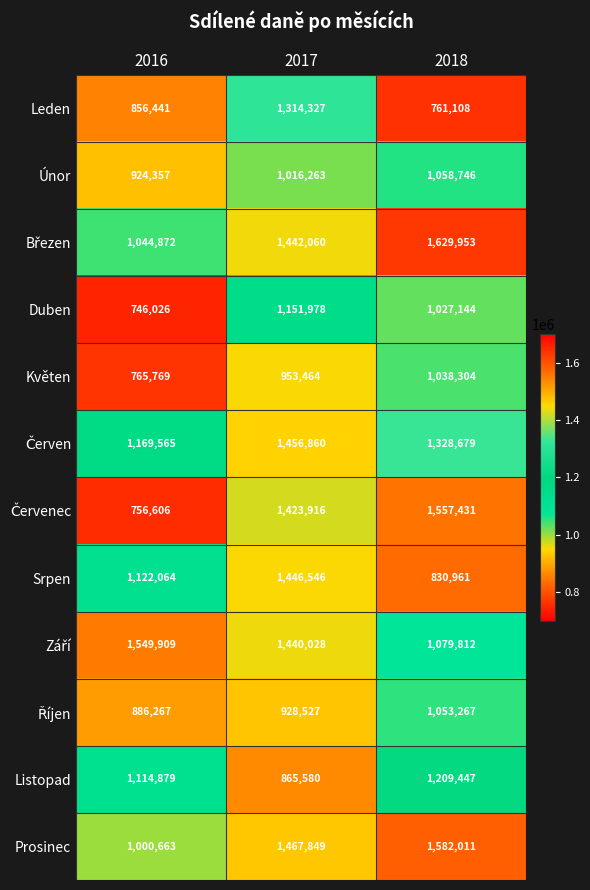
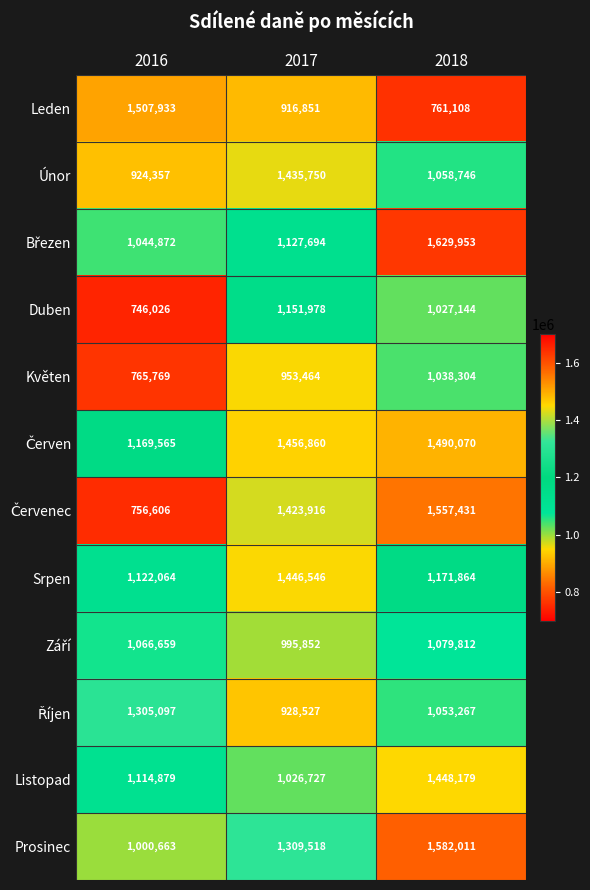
  {
    "Leden": {
-     "2016": "856,441",
-     "2017": "1,314,327",
+     "2016": "1,507,933",
+     "2017": "916,851",
      "2018": "761,108"
    },
    "Únor": {
      "2016": "924,357",
-     "2017": "1,016,263",
+     "2017": "1,435,750",
      "2018": "1,058,746"
    },
    "Březen": {
      "2016": "1,044,872",
-     "2017": "1,442,060",
+     "2017": "1,127,694",
      "2018": "1,629,953"
    },
    "Duben": {
      "2016": "746,026",
      "2017": "1,151,978",
      "2018": "1,027,144"
    },
    "Květen": {
      "2016": "765,769",
      "2017": "953,464",
      "2018": "1,038,304"
    },
    "Červen": {
      "2016": "1,169,565",
      "2017": "1,456,860",
-     "2018": "1,328,679"
+     "2018": "1,490,070"
    },
    "Červenec": {
      "2016": "756,606",
      "2017": "1,423,916",
      "2018": "1,557,431"
    },
    "Srpen": {
      "2016": "1,122,064",
      "2017": "1,446,546",
-     "2018": "830,961"
+     "2018": "1,171,864"
    },
    "Září": {
-     "2016": "1,549,909",
-     "2017": "1,440,028",
+     "2016": "1,066,659",
+     "2017": "995,852",
      "2018": "1,079,812"
    },
    "Říjen": {
-     "2016": "886,267",
+     "2016": "1,305,097",
      "2017": "928,527",
      "2018": "1,053,267"
    },
    "Listopad": {
      "2016": "1,114,879",
-     "2017": "865,580",
-     "2018": "1,209,447"
+     "2017": "1,026,727",
+     "2018": "1,448,179"
    },
    "Prosinec": {
      "2016": "1,000,663",
-     "2017": "1,467,849",
+     "2017": "1,309,518",
      "2018": "1,582,011"
    }
  }
